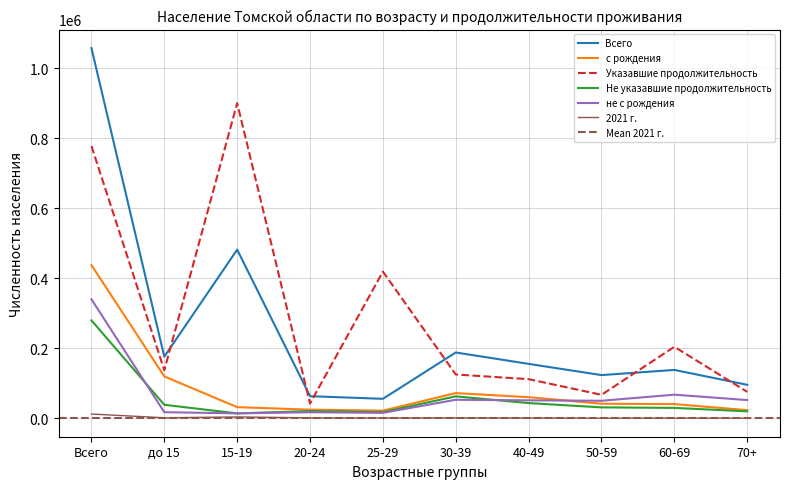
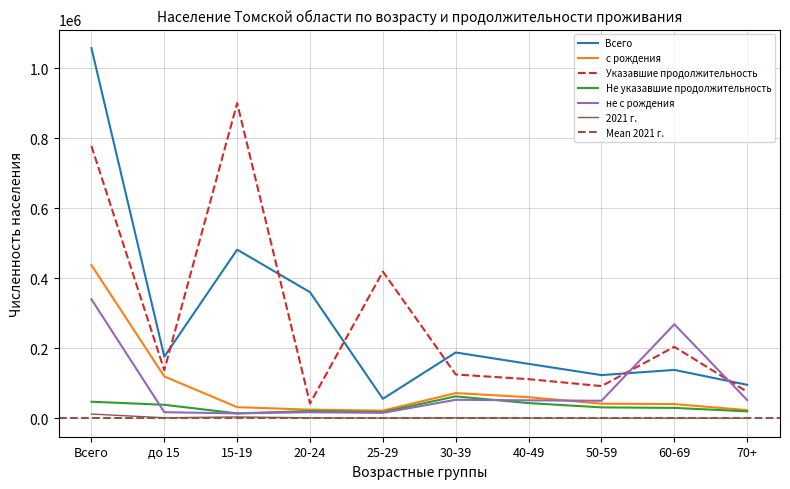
  {
    "Всего": {
      "Всего": 1060000,
      "до 15": 180000,
      "15-19": 480000,
-     "20-24": 60000,
+     "20-24": 360000,
      "25-29": 60000,
      "30-39": 190000,
      "40-49": 160000,
      "50-59": 120000,
      "60-69": 140000,
      "70+": 100000
    },
    "с рождения": {
      "Всего": 440000,
      "до 15": 120000,
      "15-19": 30000,
      "30-39": 70000,
      "40-49": 60000,
      "50-59": 40000,
      "60-69": 40000
    },
    "Указавшие продолжительность": {
      "Всего": 780000,
      "до 15": 140000,
      "15-19": 900000,
      "20-24": 40000,
      "25-29": 420000,
      "30-39": 130000,
      "40-49": 110000,
-     "50-59": 70000,
+     "50-59": 90000,
      "60-69": 200000,
      "70+": 80000
    },
    "Не указавшие продолжительность": {
-     "Всего": 280000,
+     "Всего": 50000,
      "до 15": 40000,
      "30-39": 60000,
      "40-49": 40000,
      "50-59": 30000,
      "60-69": 30000
    },
    "не с рождения": {
      "Всего": 340000,
      "до 15": 20000,
      "30-39": 50000,
      "40-49": 50000,
      "50-59": 50000,
-     "60-69": 70000,
+     "60-69": 270000,
      "70+": 50000
    },
    "2021 г.": {
      "Всего": 10000,
      "до 15": 0,
      "15-19": 0,
      "20-24": 0,
      "25-29": 0,
      "30-39": 0,
      "40-49": 0,
      "50-59": 0,
      "60-69": 0,
      "70+": 0
    }
  }
